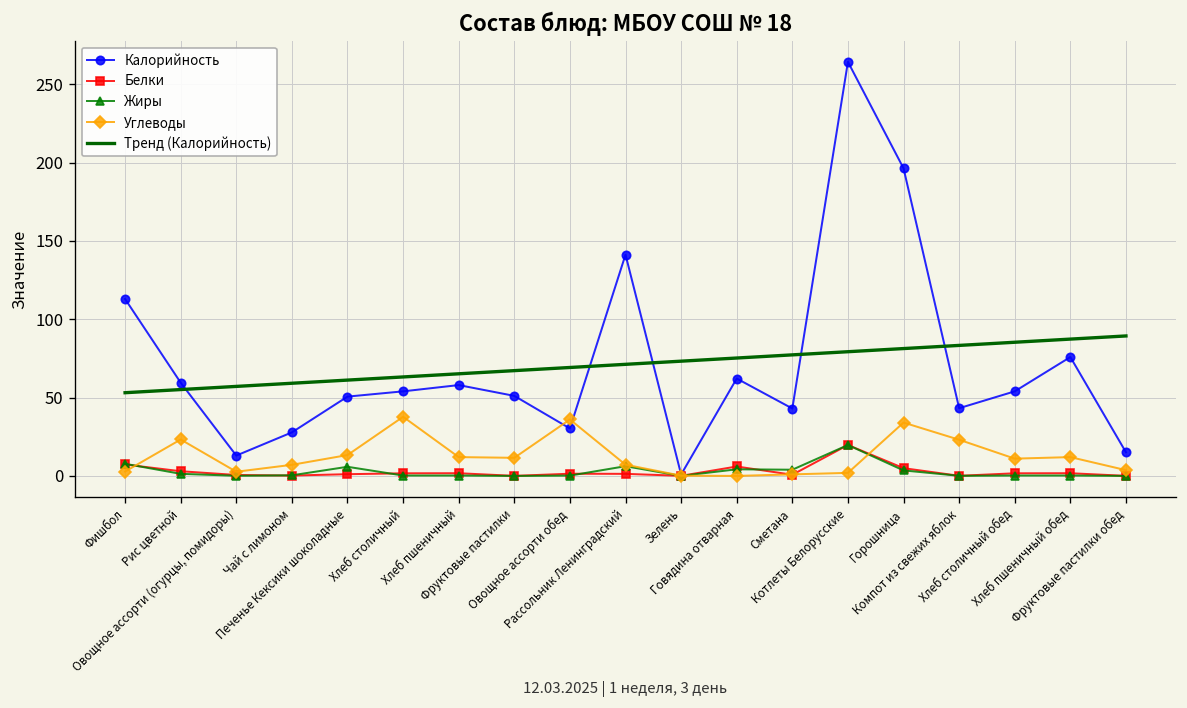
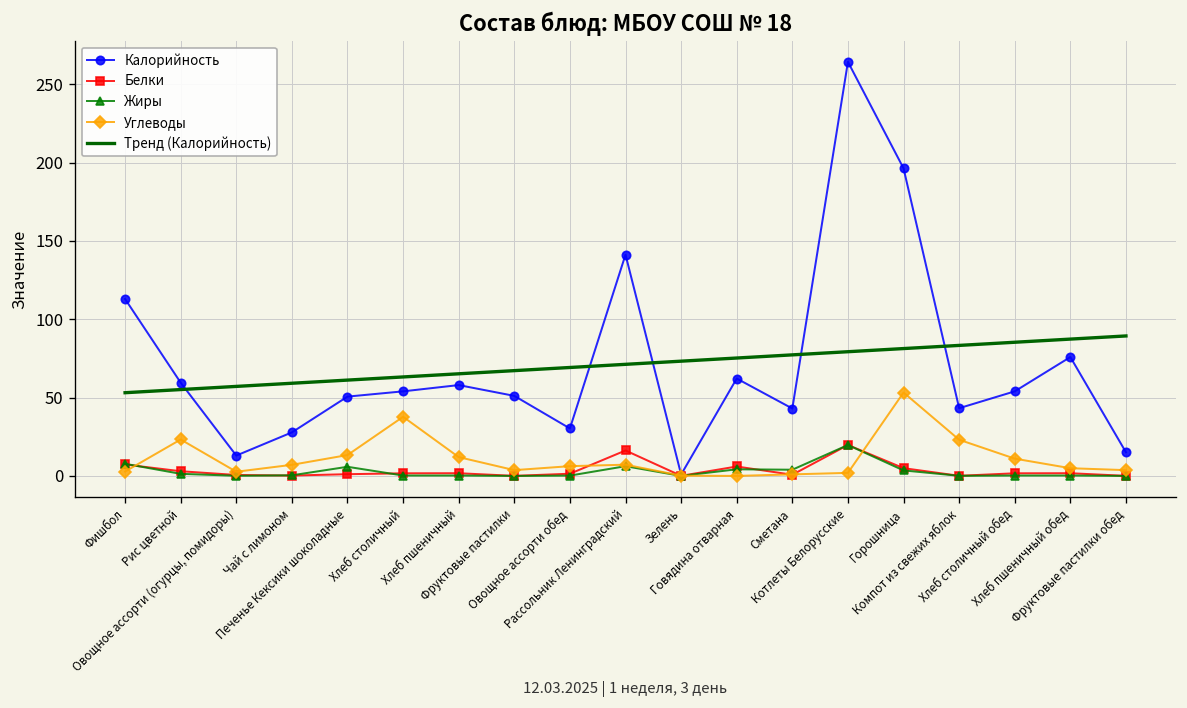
  {
    "Калорийность": {
      "Фишбол": 113,
      "Рис цветной": 60,
      "Овощное ассорти (огурцы, помидоры)": 13,
      "Чай с лимоном": 28,
      "Печенье Кексики шоколадные": 51,
      "Хлеб столичный": 54,
      "Хлеб пшеничный": 58,
      "Фруктовые пастилки": 51,
      "Овощное ассорти обед": 30,
      "Рассольник Ленинградский": 141,
      "Говядина отварная": 62,
      "Сметана": 43,
      "Котлеты Белорусские": 264,
      "Горошница": 196,
      "Компот из свежих яблок": 43,
      "Хлеб столичный обед": 54,
      "Хлеб пшеничный обед": 76,
      "Фруктовые пастилки обед": 15
    },
    "Белки": {
      "Печенье Кексики шоколадные": 1,
-     "Рассольник Ленинградский": 1
+     "Рассольник Ленинградский": 16
    },
    "Углеводы": {
      "Фишбол": 3,
      "Рис цветной": 23,
      "Овощное ассорти (огурцы, помидоры)": 3,
      "Чай с лимоном": 7,
      "Печенье Кексики шоколадные": 13,
      "Хлеб столичный": 38,
      "Хлеб пшеничный": 12,
-     "Фруктовые пастилки": 12,
-     "Овощное ассорти обед": 36,
+     "Фруктовые пастилки": 4,
+     "Овощное ассорти обед": 6,
      "Говядина отварная": 0,
      "Котлеты Белорусские": 2,
-     "Горошница": 34,
+     "Горошница": 53,
      "Компот из свежих яблок": 23,
      "Хлеб столичный обед": 11,
-     "Хлеб пшеничный обед": 12,
+     "Хлеб пшеничный обед": 5,
      "Фруктовые пастилки обед": 4
    }
  }
